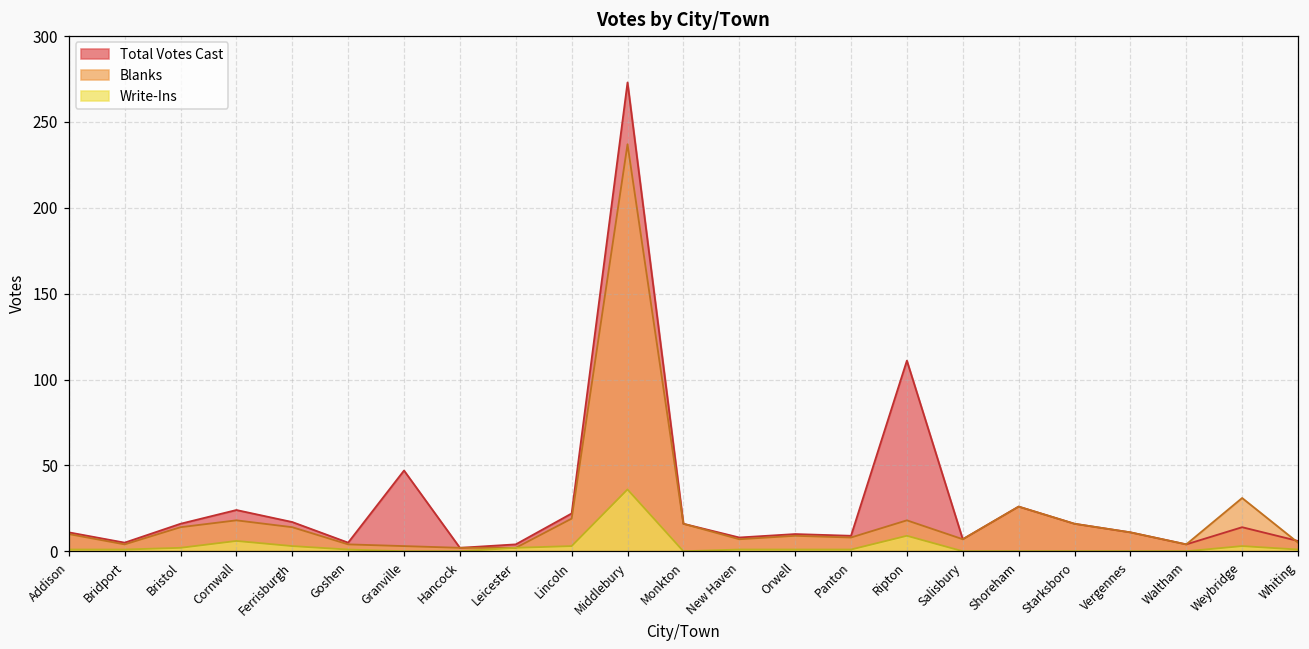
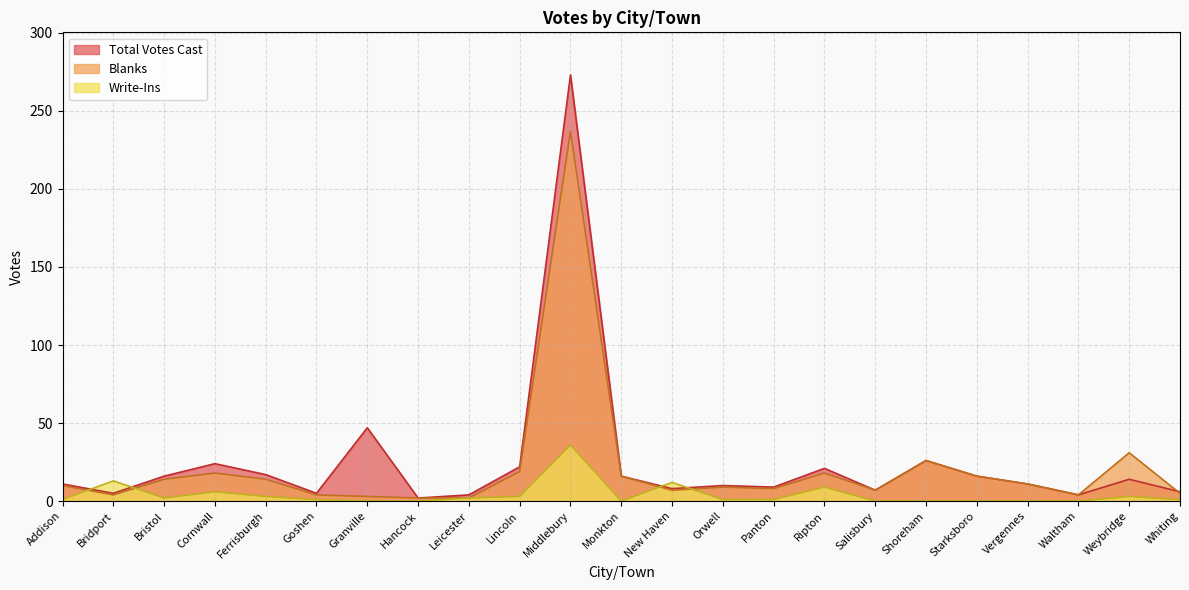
  {
    "Total Votes Cast": {
      "Bristol": 16,
      "Cornwall": 24,
      "Ferrisburgh": 17,
      "Granville": 47,
      "Leicester": 4,
      "Lincoln": 22,
      "Middlebury": 273,
-     "Ripton": 111,
+     "Ripton": 21,
      "Weybridge": 14
    },
    "Blanks": {
      "Bristol": 14,
      "Cornwall": 18,
      "Ferrisburgh": 14,
      "Granville": 3,
      "Lincoln": 19,
      "Middlebury": 237,
      "Ripton": 18,
      "Weybridge": 31
    },
    "Write-Ins": {
      "Addison": 1,
-     "Bridport": 1,
+     "Bridport": 13,
      "Bristol": 2,
      "Cornwall": 6,
      "Ferrisburgh": 3,
      "Goshen": 1,
      "Granville": 0,
      "Hancock": 0,
      "Lincoln": 3,
      "Middlebury": 36,
      "Monkton": 0,
-     "New Haven": 1,
+     "New Haven": 12,
      "Orwell": 1,
      "Panton": 1,
      "Ripton": 9,
      "Salisbury": 0,
      "Shoreham": 0,
      "Starksboro": 0,
      "Vergennes": 0,
      "Waltham": 0,
      "Weybridge": 3,
      "Whiting": 1
    }
  }
